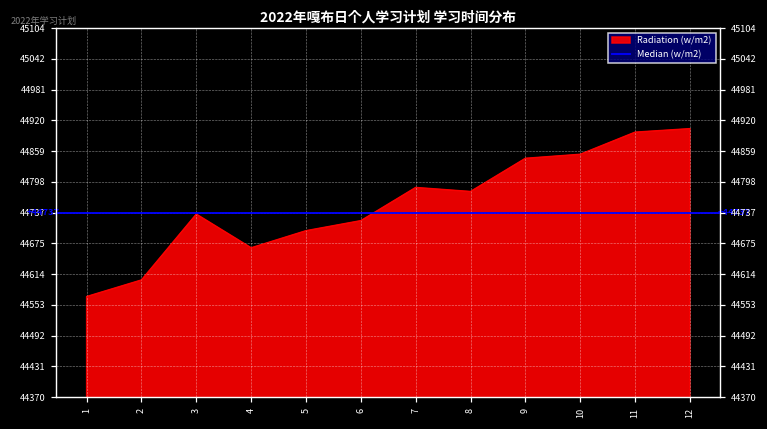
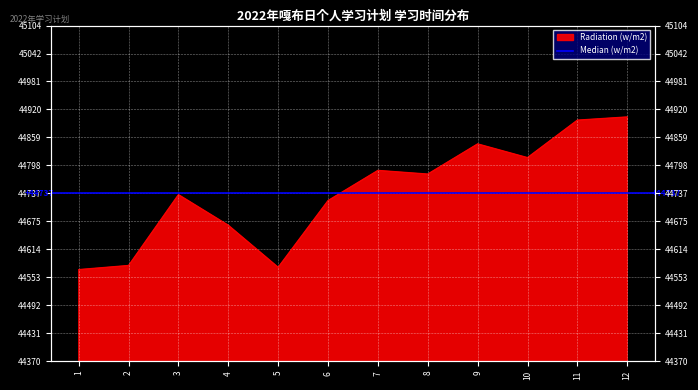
  {
    "1": 44570,
-   "2": 44600,
+   "2": 44580,
    "3": 44730,
    "4": 44670,
-   "5": 44700,
+   "5": 44580,
    "6": 44720,
    "7": 44790,
    "8": 44780,
    "9": 44850,
-   "10": 44850,
+   "10": 44820,
    "11": 44900,
    "12": 44900
  }
